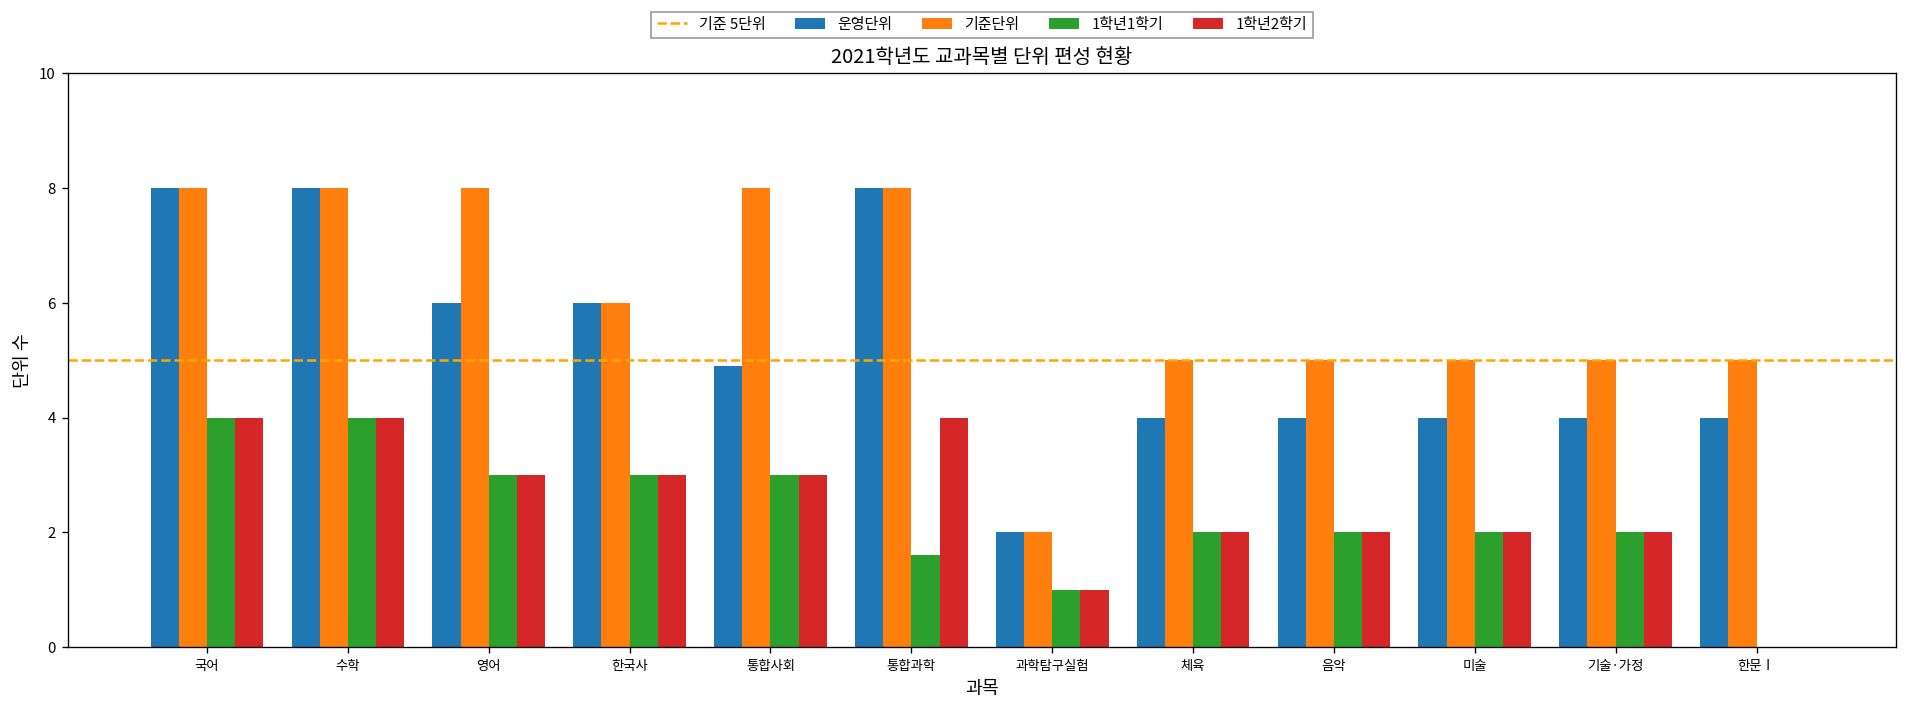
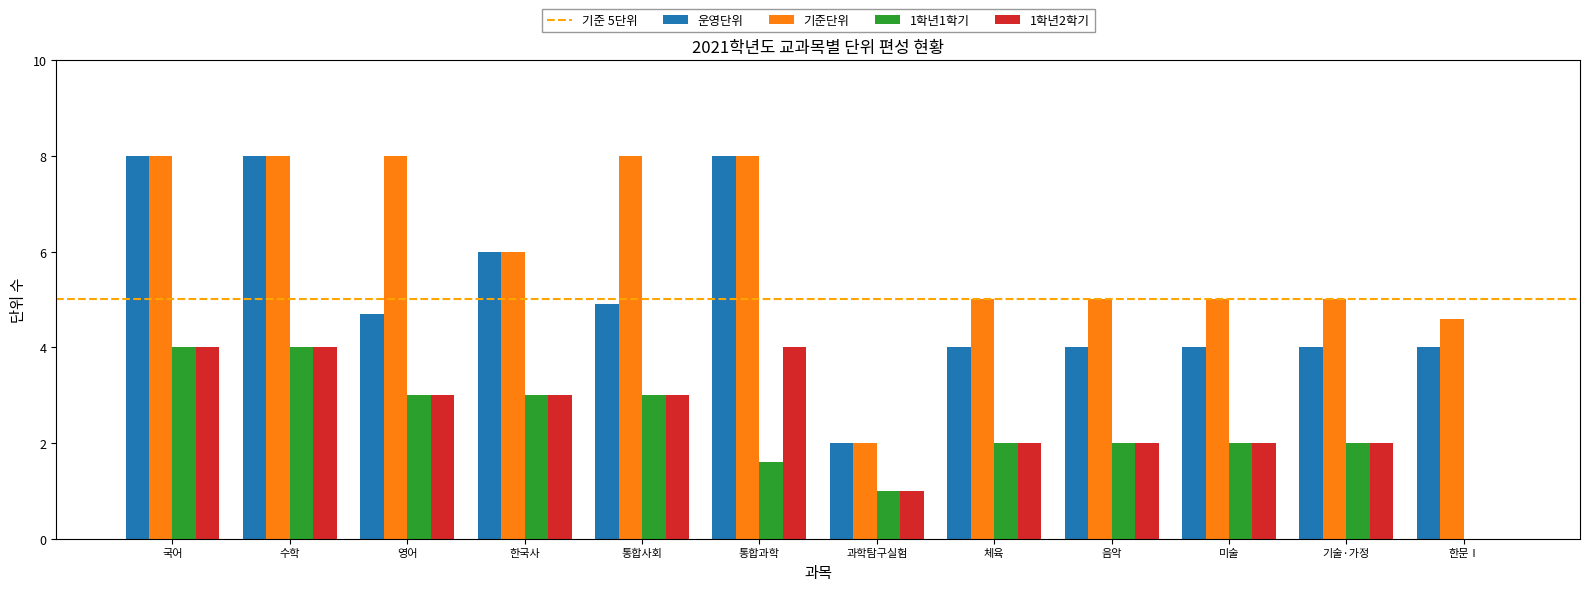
  {
    "운영단위": {
      "국어": 8.0,
      "수학": 8.0,
-     "영어": 6.0,
+     "영어": 4.7,
      "한국사": 6.0,
      "통합사회": 4.9,
      "통합과학": 8.0,
      "과학탐구실험": 2.0,
      "체육": 4.0,
      "음악": 4.0,
      "미술": 4.0,
      "기술·가정": 4.0,
      "한문Ⅰ": 4.0
    },
    "기준단위": {
      "국어": 8.0,
      "수학": 8.0,
      "영어": 8.0,
      "한국사": 6.0,
      "통합사회": 8.0,
      "통합과학": 8.0,
      "과학탐구실험": 2.0,
      "체육": 5.0,
      "음악": 5.0,
      "미술": 5.0,
      "기술·가정": 5.0,
-     "한문Ⅰ": 5.0
+     "한문Ⅰ": 4.6
    },
    "1학년1학기": {
      "국어": 4.0,
      "수학": 4.0,
      "영어": 3.0,
      "한국사": 3.0,
      "통합사회": 3.0,
      "통합과학": 1.6,
      "과학탐구실험": 1.0,
      "체육": 2.0,
      "음악": 2.0,
      "미술": 2.0,
      "기술·가정": 2.0,
      "한문Ⅰ": 0.0
    },
    "1학년2학기": {
      "국어": 4.0,
      "수학": 4.0,
      "영어": 3.0,
      "한국사": 3.0,
      "통합사회": 3.0,
      "통합과학": 4.0,
      "과학탐구실험": 1.0,
      "체육": 2.0,
      "음악": 2.0,
      "미술": 2.0,
      "기술·가정": 2.0,
      "한문Ⅰ": 0.0
    }
  }
